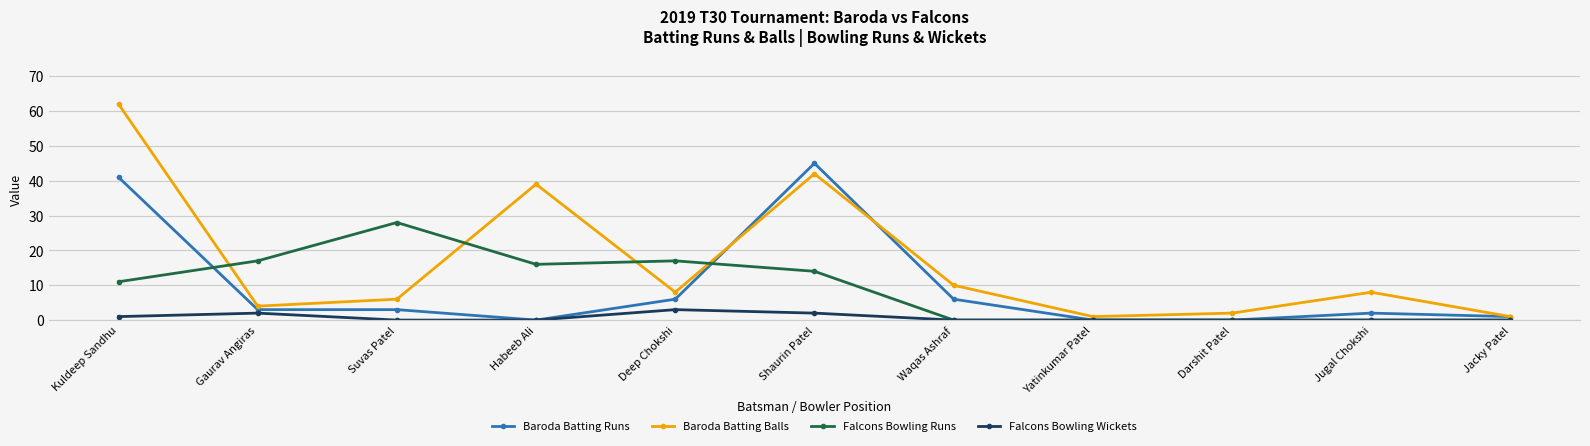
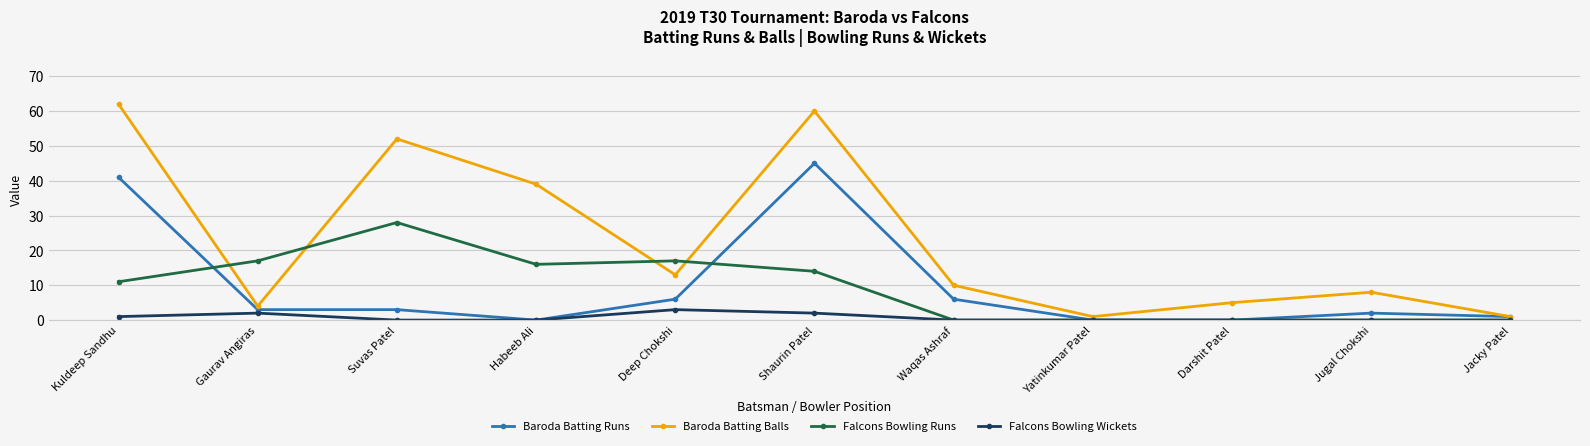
  {
    "Baroda Batting Runs": {
      "Kuldeep Sandhu": 41,
      "Gaurav Angiras": 3,
      "Suvas Patel": 3,
      "Deep Chokshi": 6,
      "Shaurin Patel": 45,
      "Waqas Ashraf": 6,
      "Jugal Chokshi": 2
    },
    "Baroda Batting Balls": {
      "Kuldeep Sandhu": 62,
      "Gaurav Angiras": 4,
-     "Suvas Patel": 6,
+     "Suvas Patel": 52,
      "Habeeb Ali": 39,
-     "Deep Chokshi": 8,
-     "Shaurin Patel": 42,
+     "Deep Chokshi": 13,
+     "Shaurin Patel": 60,
      "Waqas Ashraf": 10,
      "Yatinkumar Patel": 1,
-     "Darshit Patel": 2,
+     "Darshit Patel": 5,
      "Jugal Chokshi": 8
    }
  }
